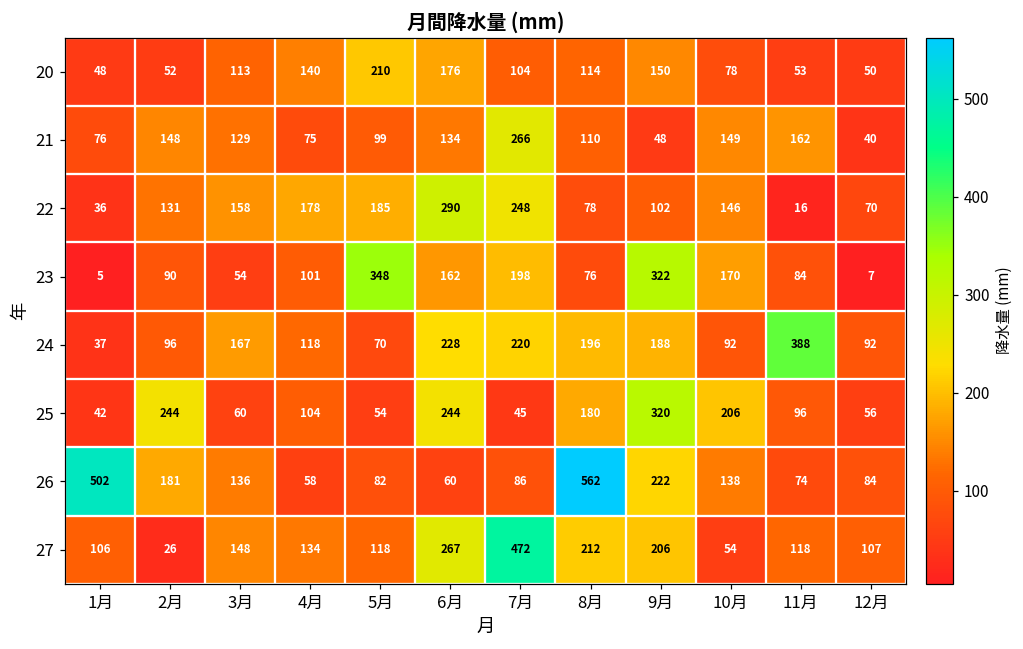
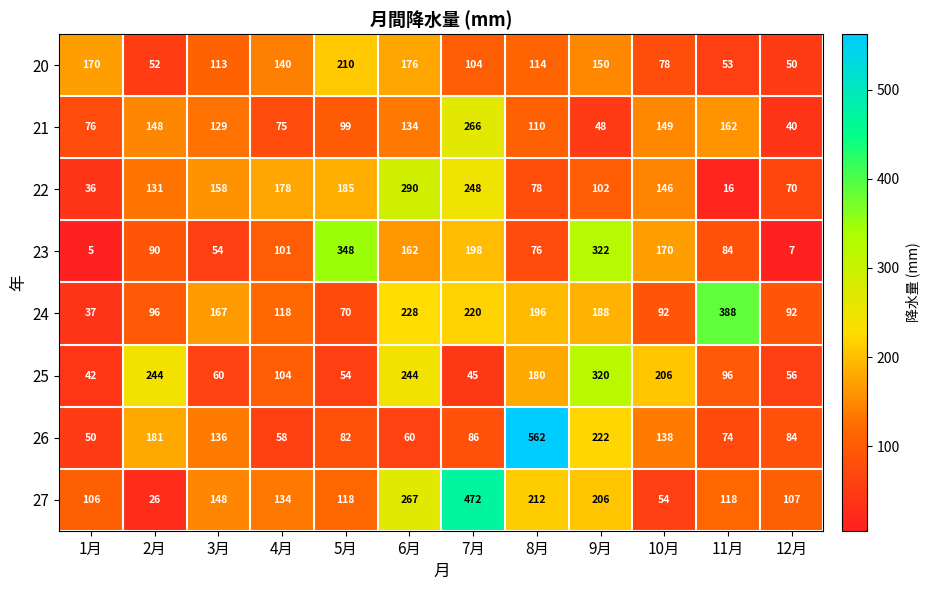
  {
    "20": {
-     "1月": 48,
+     "1月": 170,
      "2月": 52,
      "3月": 113,
      "4月": 140,
      "5月": 210,
      "6月": 176,
      "7月": 104,
      "8月": 114,
      "9月": 150,
      "10月": 78,
      "11月": 53,
      "12月": 50
    },
    "21": {
      "1月": 76,
      "2月": 148,
      "3月": 129,
      "4月": 75,
      "5月": 99,
      "6月": 134,
      "7月": 266,
      "8月": 110,
      "9月": 48,
      "10月": 149,
      "11月": 162,
      "12月": 40
    },
    "22": {
      "1月": 36,
      "2月": 131,
      "3月": 158,
      "4月": 178,
      "5月": 185,
      "6月": 290,
      "7月": 248,
      "8月": 78,
      "9月": 102,
      "10月": 146,
      "11月": 16,
      "12月": 70
    },
    "23": {
      "1月": 5,
      "2月": 90,
      "3月": 54,
      "4月": 101,
      "5月": 348,
      "6月": 162,
      "7月": 198,
      "8月": 76,
      "9月": 322,
      "10月": 170,
      "11月": 84,
      "12月": 7
    },
    "24": {
      "1月": 37,
      "2月": 96,
      "3月": 167,
      "4月": 118,
      "5月": 70,
      "6月": 228,
      "7月": 220,
      "8月": 196,
      "9月": 188,
      "10月": 92,
      "11月": 388,
      "12月": 92
    },
    "25": {
      "1月": 42,
      "2月": 244,
      "3月": 60,
      "4月": 104,
      "5月": 54,
      "6月": 244,
      "7月": 45,
      "8月": 180,
      "9月": 320,
      "10月": 206,
      "11月": 96,
      "12月": 56
    },
    "26": {
-     "1月": 502,
+     "1月": 50,
      "2月": 181,
      "3月": 136,
      "4月": 58,
      "5月": 82,
      "6月": 60,
      "7月": 86,
      "8月": 562,
      "9月": 222,
      "10月": 138,
      "11月": 74,
      "12月": 84
    },
    "27": {
      "1月": 106,
      "2月": 26,
      "3月": 148,
      "4月": 134,
      "5月": 118,
      "6月": 267,
      "7月": 472,
      "8月": 212,
      "9月": 206,
      "10月": 54,
      "11月": 118,
      "12月": 107
    }
  }
